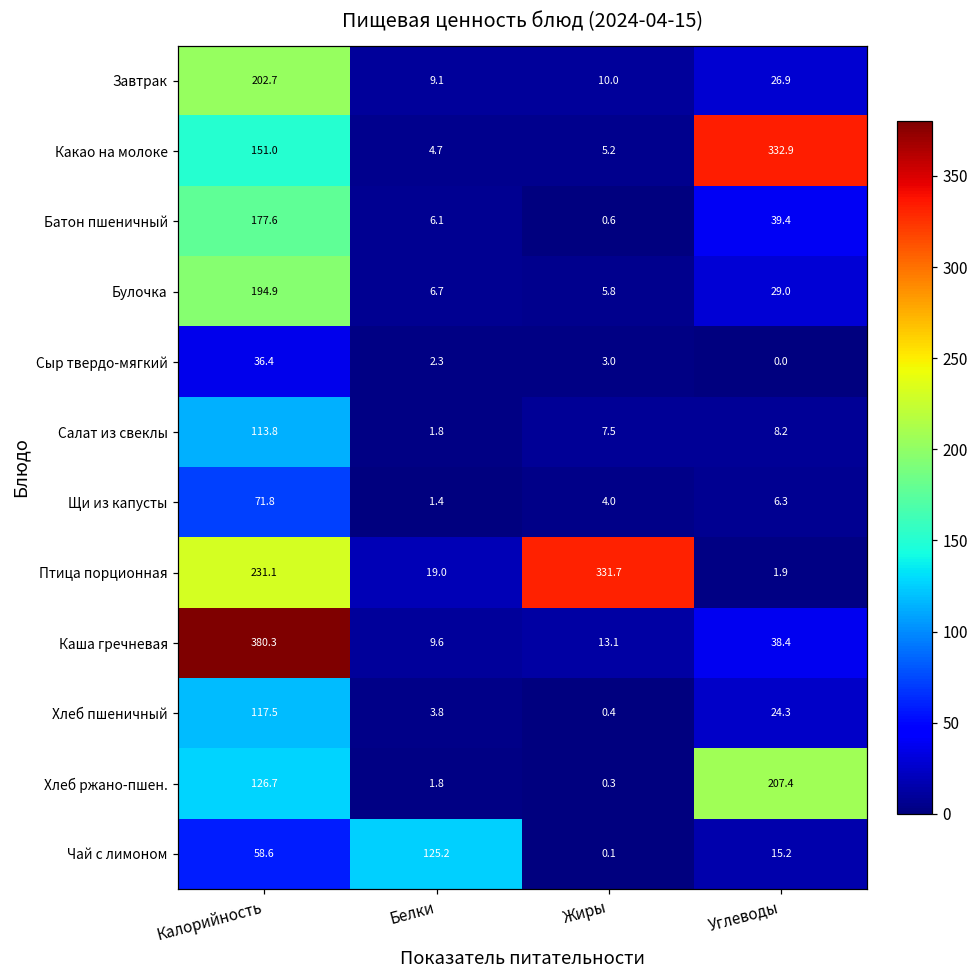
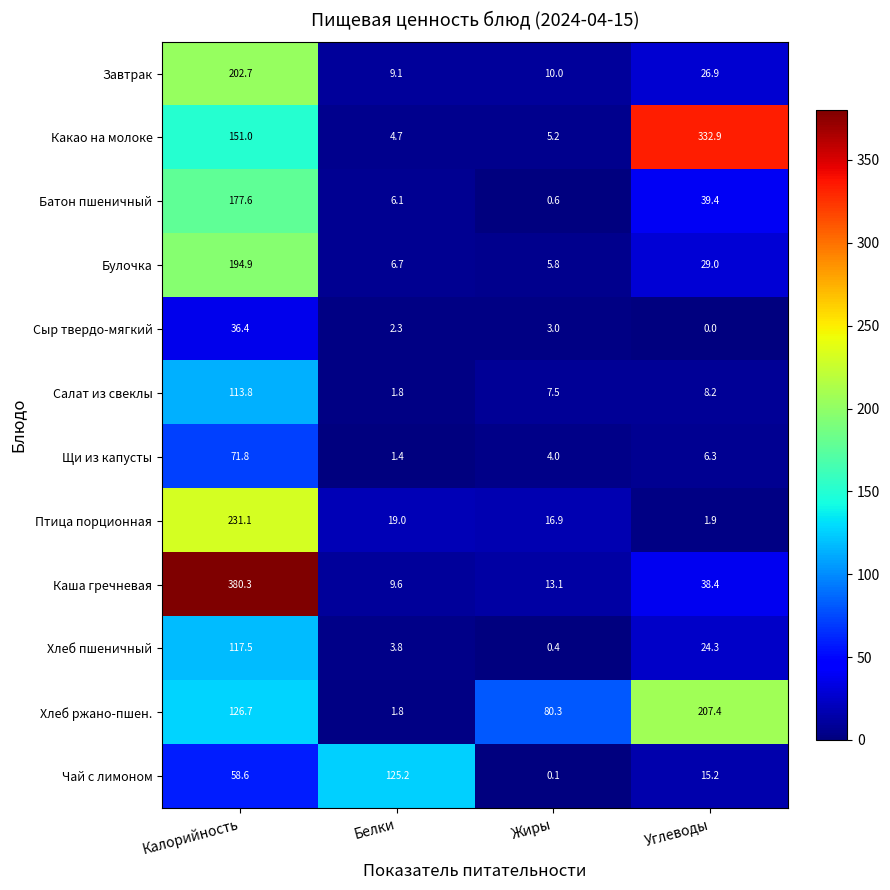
  {
    "Завтрак": {
      "Калорийность": 202.7,
      "Белки": 9.1,
      "Жиры": 10.0,
      "Углеводы": 26.9
    },
    "Какао на молоке": {
      "Калорийность": 151.0,
      "Белки": 4.7,
      "Жиры": 5.2,
      "Углеводы": 332.9
    },
    "Батон пшеничный": {
      "Калорийность": 177.6,
      "Белки": 6.1,
      "Жиры": 0.6,
      "Углеводы": 39.4
    },
    "Булочка": {
      "Калорийность": 194.9,
      "Белки": 6.7,
      "Жиры": 5.8,
      "Углеводы": 29.0
    },
    "Сыр твердо-мягкий": {
      "Калорийность": 36.4,
      "Белки": 2.3,
      "Жиры": 3.0,
      "Углеводы": 0.0
    },
    "Салат из свеклы": {
      "Калорийность": 113.8,
      "Белки": 1.8,
      "Жиры": 7.5,
      "Углеводы": 8.2
    },
    "Щи из капусты": {
      "Калорийность": 71.8,
      "Белки": 1.4,
      "Жиры": 4.0,
      "Углеводы": 6.3
    },
    "Птица порционная": {
      "Калорийность": 231.1,
      "Белки": 19.0,
-     "Жиры": 331.7,
+     "Жиры": 16.9,
      "Углеводы": 1.9
    },
    "Каша гречневая": {
      "Калорийность": 380.3,
      "Белки": 9.6,
      "Жиры": 13.1,
      "Углеводы": 38.4
    },
    "Хлеб пшеничный": {
      "Калорийность": 117.5,
      "Белки": 3.8,
      "Жиры": 0.4,
      "Углеводы": 24.3
    },
    "Хлеб ржано-пшен.": {
      "Калорийность": 126.7,
      "Белки": 1.8,
-     "Жиры": 0.3,
+     "Жиры": 80.3,
      "Углеводы": 207.4
    },
    "Чай с лимоном": {
      "Калорийность": 58.6,
      "Белки": 125.2,
      "Жиры": 0.1,
      "Углеводы": 15.2
    }
  }
